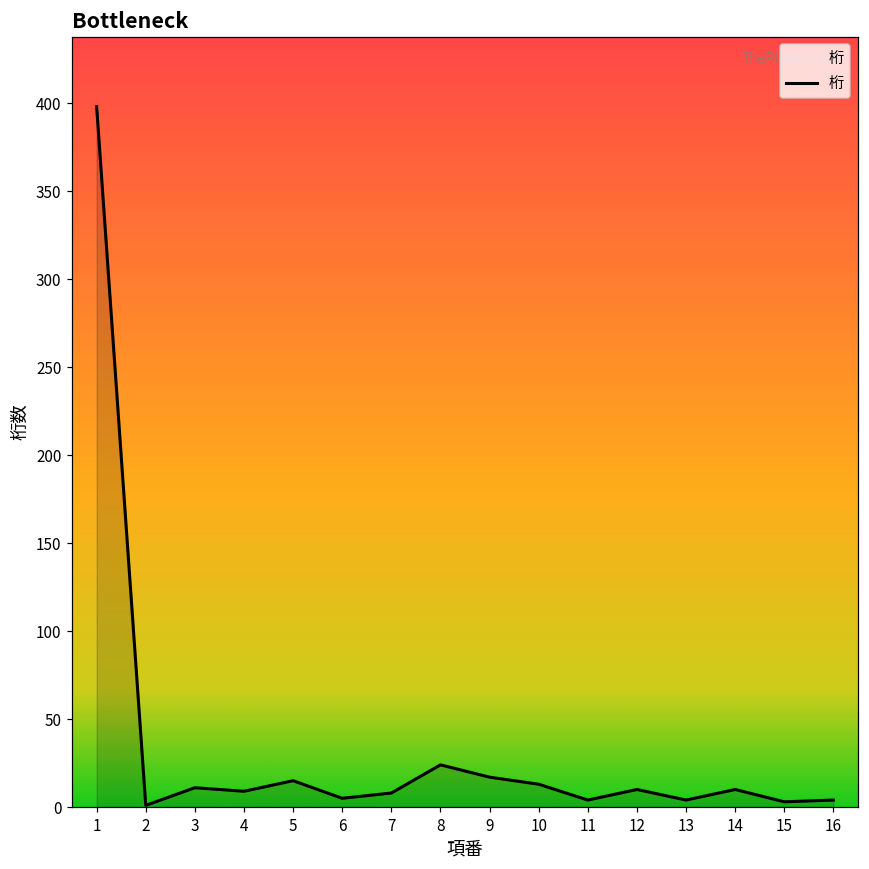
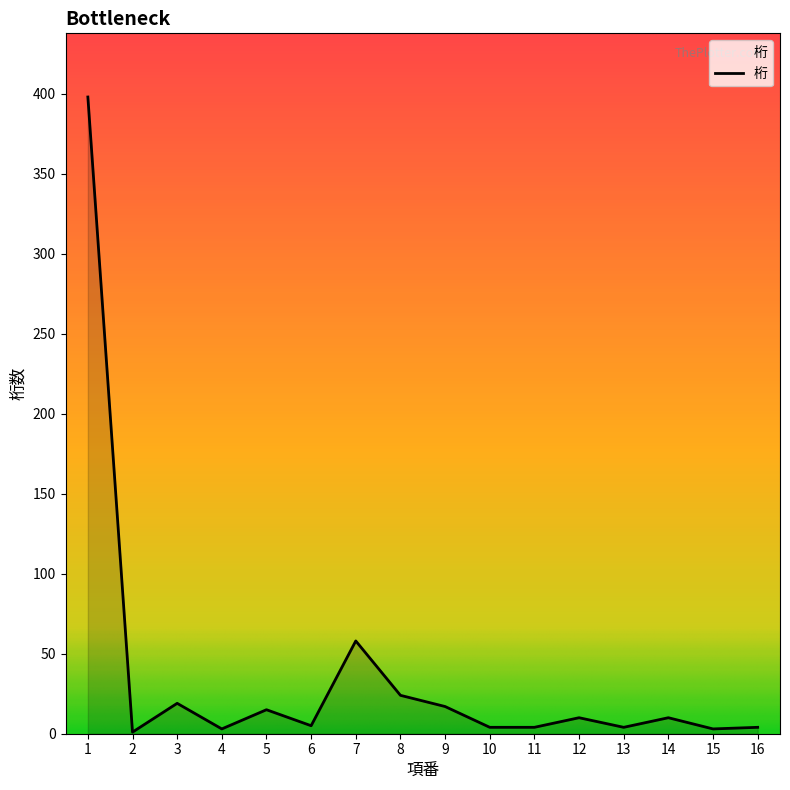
  {
    "1": 398,
    "2": 1,
-   "3": 11,
-   "4": 9,
+   "3": 19,
+   "4": 3,
    "5": 15,
    "6": 5,
-   "7": 8,
+   "7": 58,
    "8": 24,
    "9": 17,
-   "10": 13,
+   "10": 4,
    "11": 4,
    "12": 10,
    "13": 4,
    "14": 10,
    "15": 3,
    "16": 4
  }
